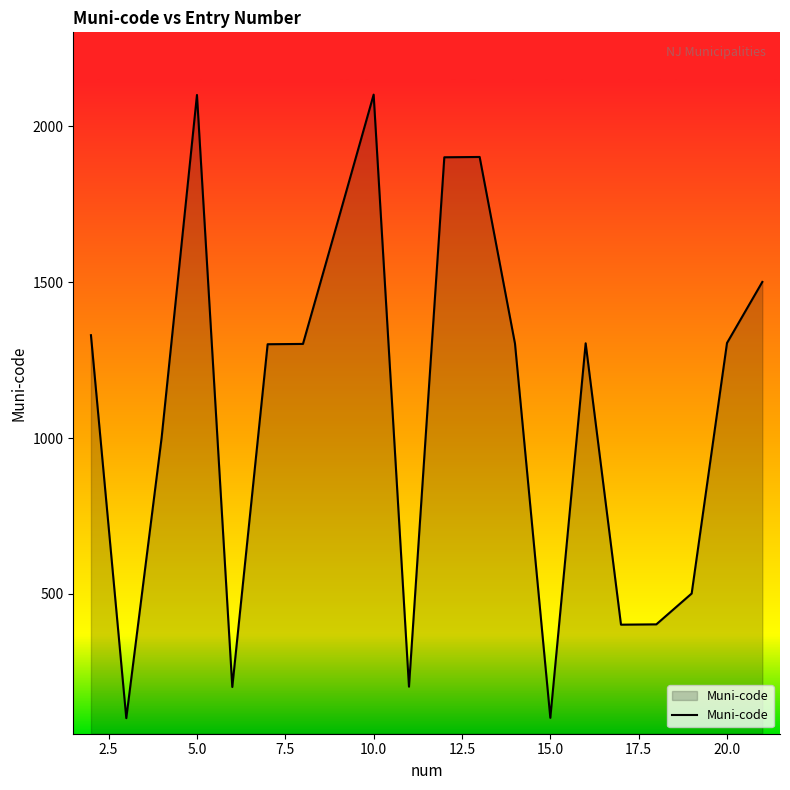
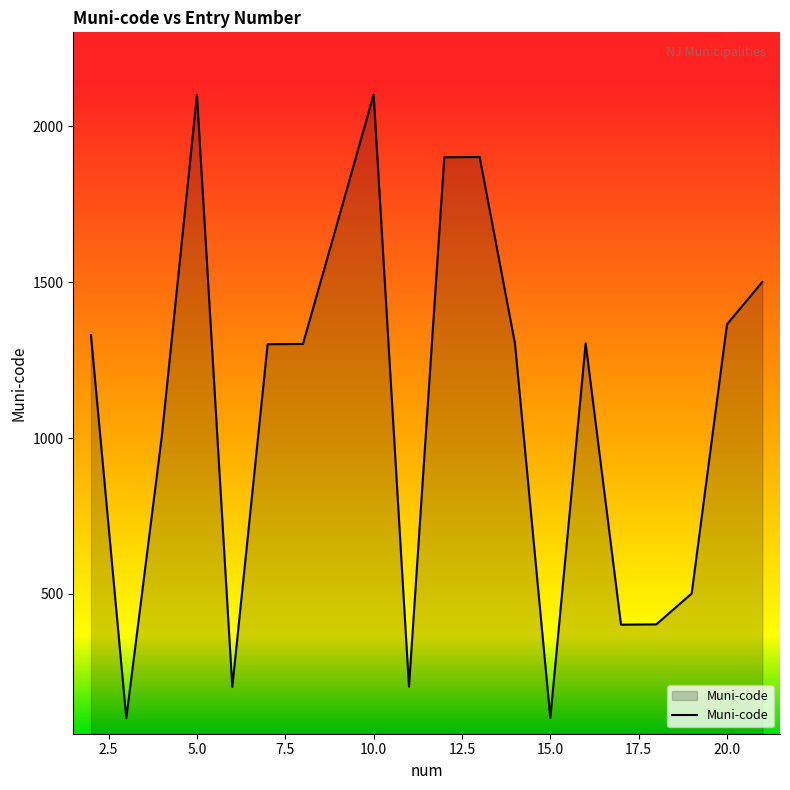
  {
    "5.0": 2100,
    "10.0": 2100,
    "15.0": 100,
-   "20.0": 1310
+   "20.0": 1370
  }
